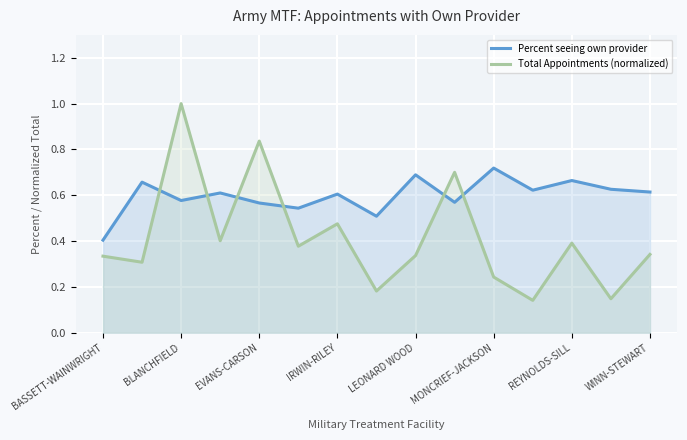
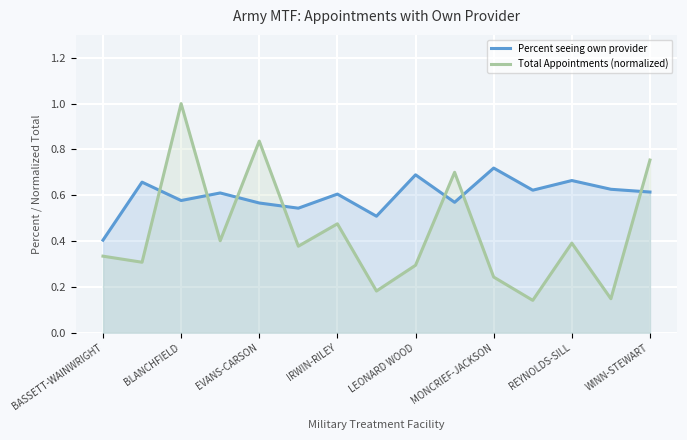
  {
    "Percent seeing own provider": {
      "BASSETT-WAINWRIGHT": 0.40,
      "BLANCHFIELD": 0.58,
      "EVANS-CARSON": 0.57,
      "IRWIN-RILEY": 0.61,
      "LEONARD WOOD": 0.69,
      "MONCRIEF-JACKSON": 0.72,
      "REYNOLDS-SILL": 0.66,
      "WINN-STEWART": 0.61
    },
    "Total Appointments (normalized)": {
      "BASSETT-WAINWRIGHT": 0.33,
      "BLANCHFIELD": 1.00,
      "EVANS-CARSON": 0.84,
      "IRWIN-RILEY": 0.48,
-     "LEONARD WOOD": 0.34,
+     "LEONARD WOOD": 0.29,
      "MONCRIEF-JACKSON": 0.24,
      "REYNOLDS-SILL": 0.39,
-     "WINN-STEWART": 0.34
+     "WINN-STEWART": 0.75
    }
  }
